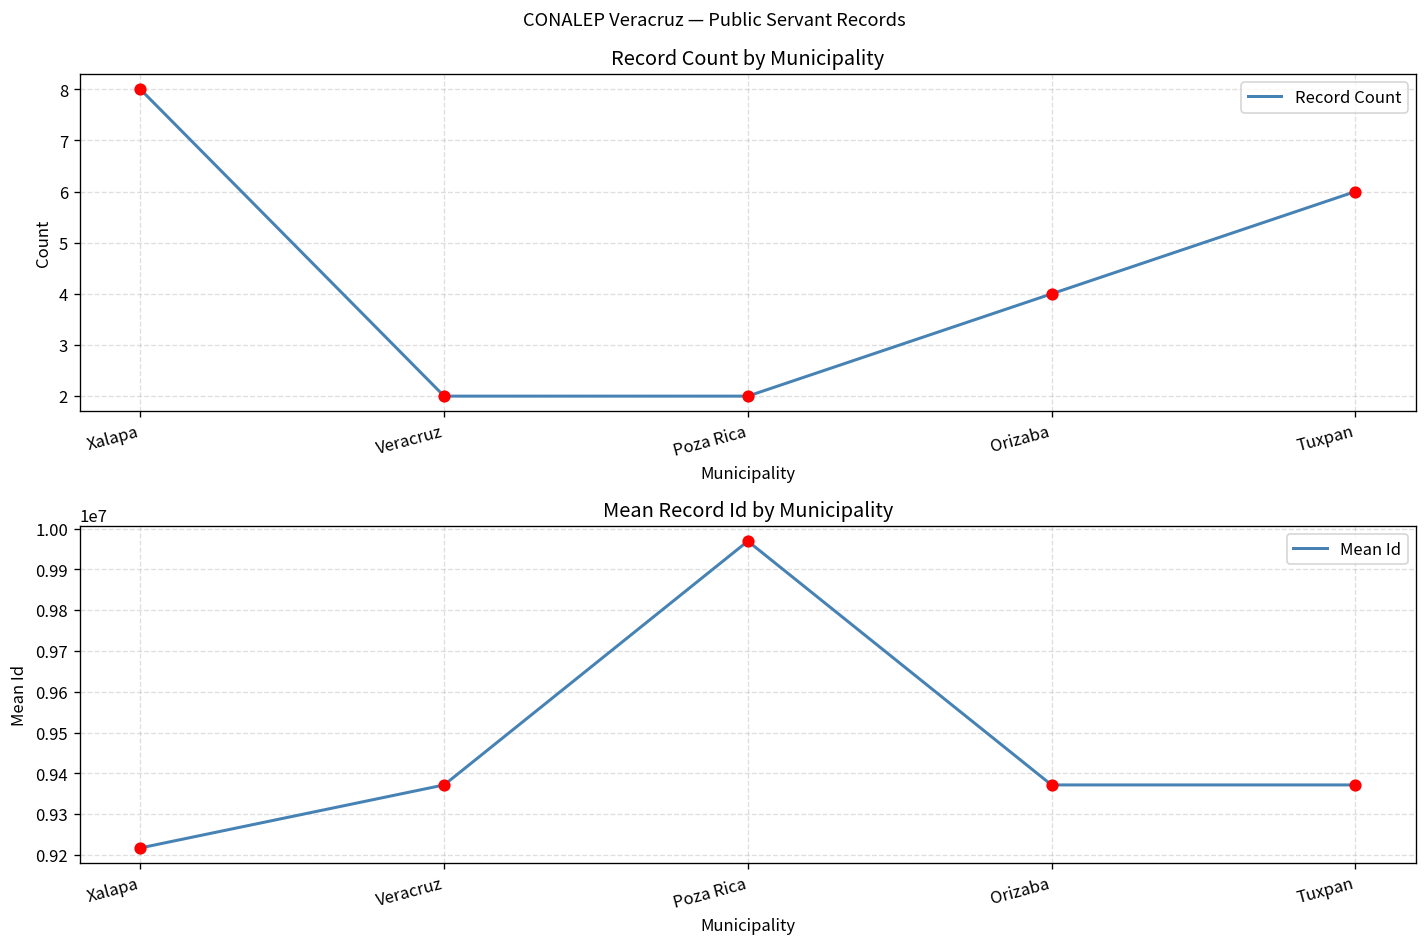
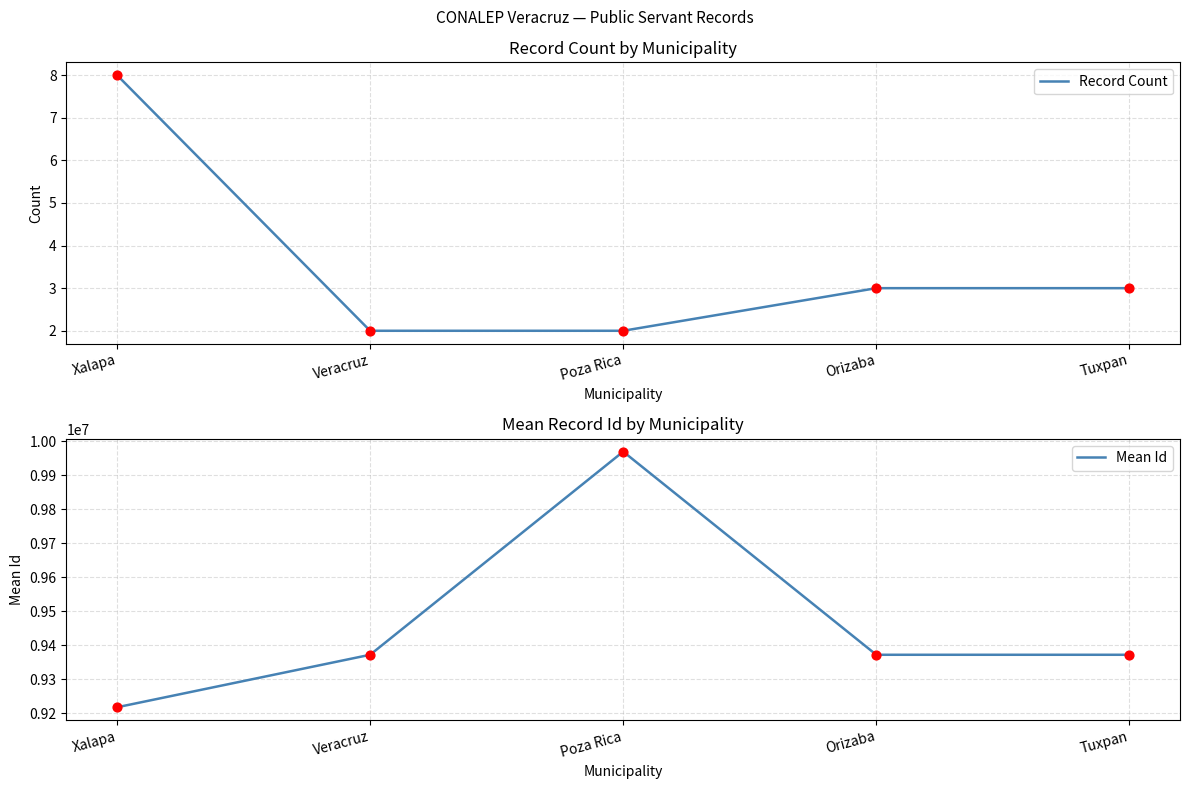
  {
    "Record Count by Municipality": {
      "Xalapa": 8,
      "Veracruz": 2,
      "Poza Rica": 2,
-     "Orizaba": 4,
-     "Tuxpan": 6
+     "Orizaba": 3,
+     "Tuxpan": 3
    },
    "Mean Record Id by Municipality": {
      "Xalapa": 9220000,
      "Veracruz": 9370000,
      "Poza Rica": 9970000,
      "Orizaba": 9370000,
      "Tuxpan": 9370000
    }
  }
